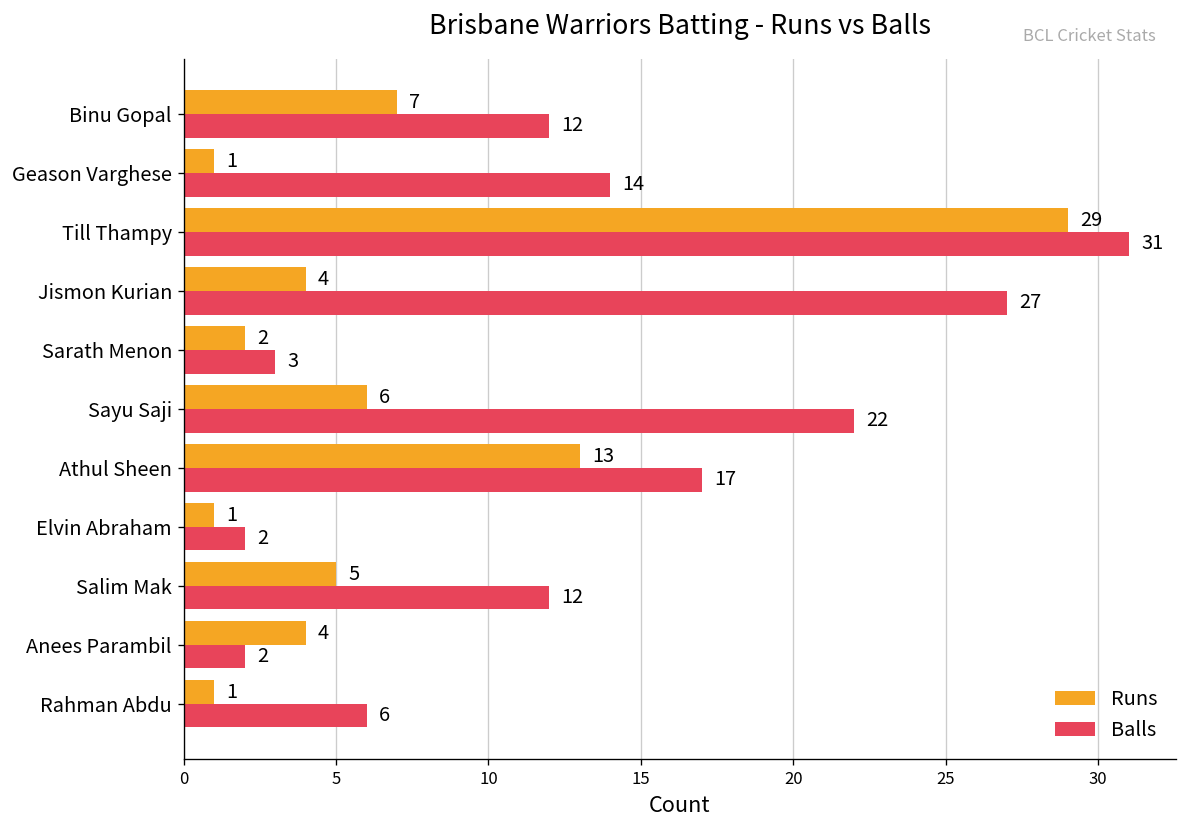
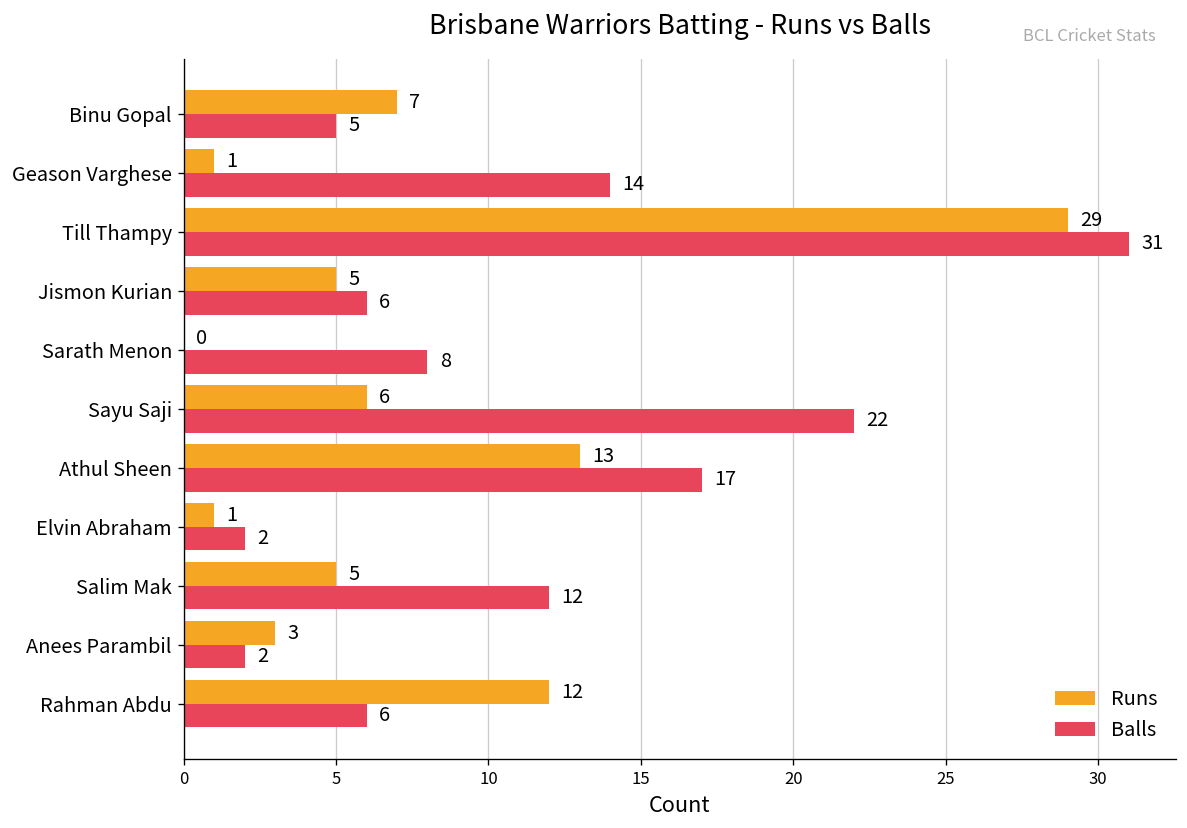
  {
    "Runs": {
      "Binu Gopal": 7,
      "Geason Varghese": 1,
      "Till Thampy": 29,
-     "Jismon Kurian": 4,
-     "Sarath Menon": 2,
+     "Jismon Kurian": 5,
+     "Sarath Menon": 0,
      "Sayu Saji": 6,
      "Athul Sheen": 13,
      "Elvin Abraham": 1,
      "Salim Mak": 5,
-     "Anees Parambil": 4,
-     "Rahman Abdu": 1
+     "Anees Parambil": 3,
+     "Rahman Abdu": 12
    },
    "Balls": {
-     "Binu Gopal": 12,
+     "Binu Gopal": 5,
      "Geason Varghese": 14,
      "Till Thampy": 31,
-     "Jismon Kurian": 27,
-     "Sarath Menon": 3,
+     "Jismon Kurian": 6,
+     "Sarath Menon": 8,
      "Sayu Saji": 22,
      "Athul Sheen": 17,
      "Elvin Abraham": 2,
      "Salim Mak": 12,
      "Anees Parambil": 2,
      "Rahman Abdu": 6
    }
  }
